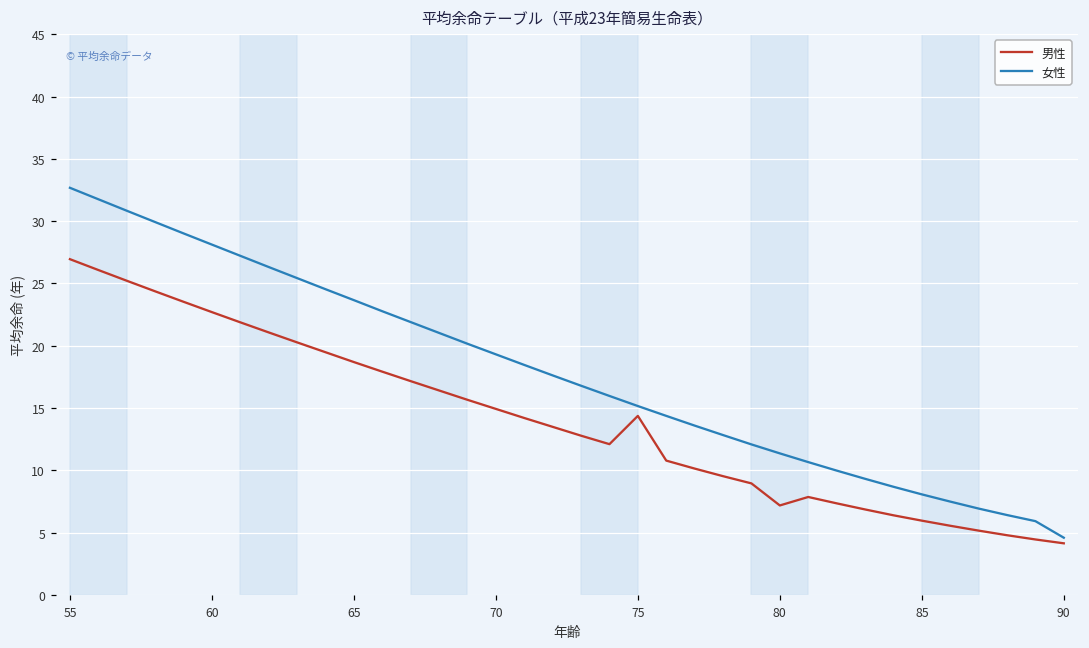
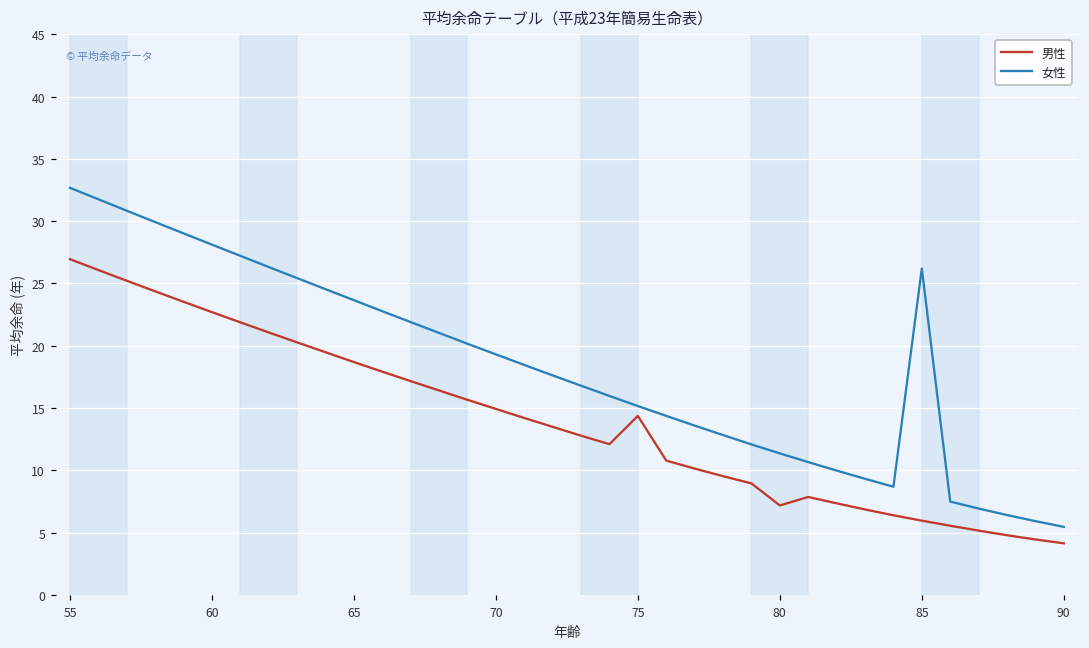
  {
    "男性": {
      "55": 27.0,
      "60": 22.7,
      "65": 18.7,
      "70": 14.9,
      "75": 14.4,
      "80": 7.2,
      "85": 6.0,
      "90": 4.1
    },
    "女性": {
      "55": 32.7,
      "60": 28.1,
      "65": 23.7,
      "70": 19.3,
      "75": 15.2,
      "80": 11.4,
-     "85": 8.1,
-     "90": 4.6
+     "85": 26.2,
+     "90": 5.5
    }
  }
